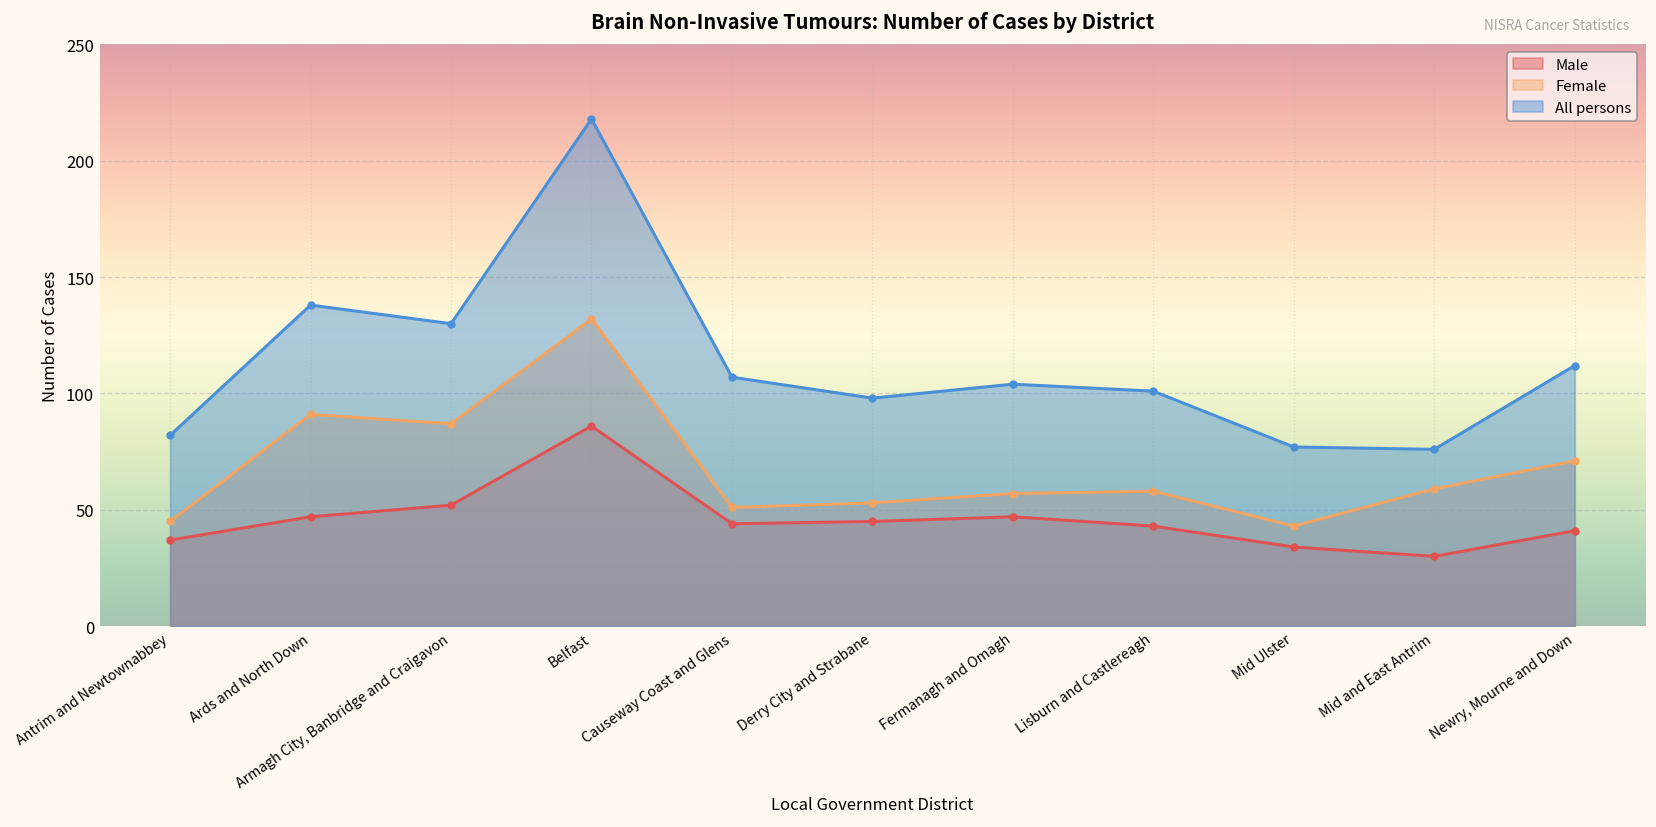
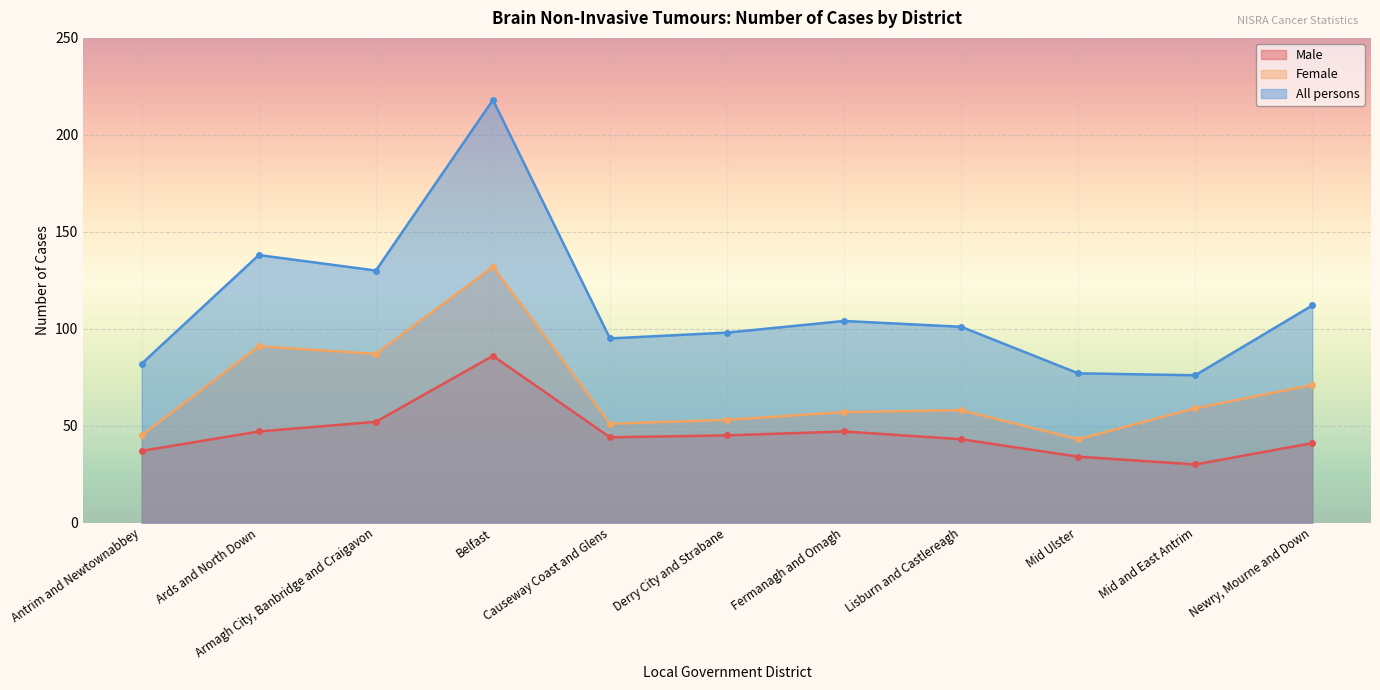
  {
    "All persons": {
      "Antrim and Newtownabbey": 82,
      "Ards and North Down": 138,
      "Armagh City, Banbridge and Craigavon": 130,
      "Belfast": 218,
-     "Causeway Coast and Glens": 107,
+     "Causeway Coast and Glens": 95,
      "Derry City and Strabane": 98,
      "Fermanagh and Omagh": 104,
      "Lisburn and Castlereagh": 101,
      "Mid Ulster": 77,
      "Mid and East Antrim": 76,
      "Newry, Mourne and Down": 112
    }
  }
